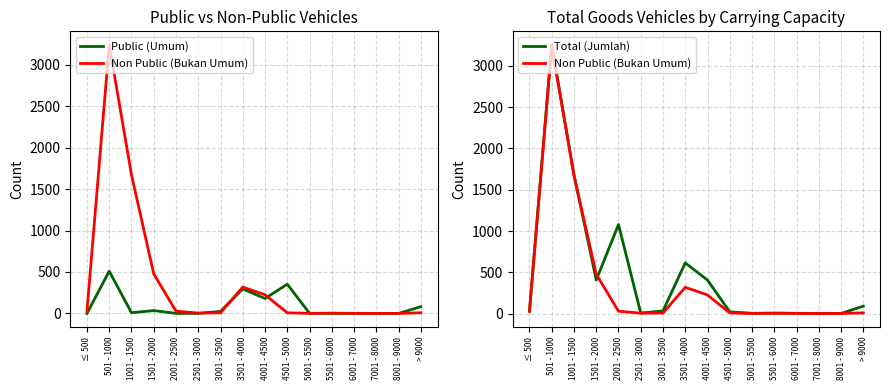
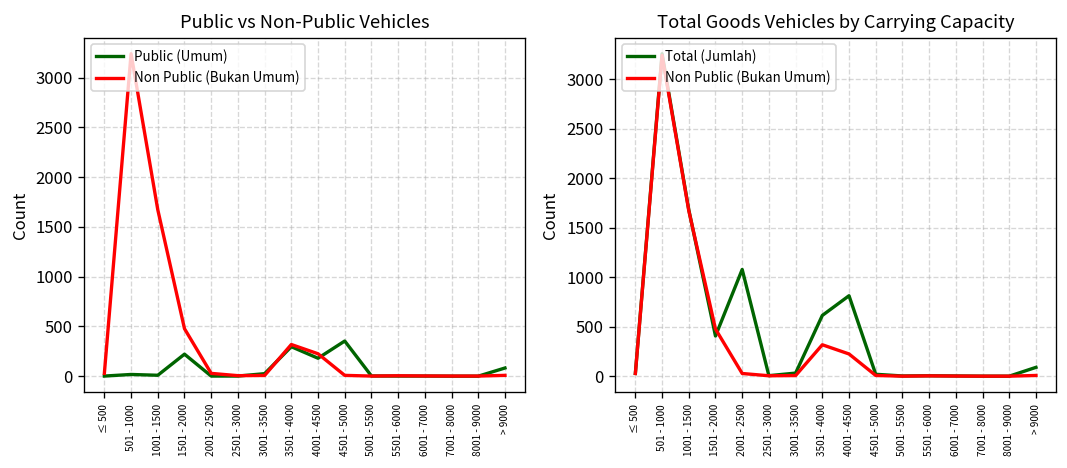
  {
    "Public vs Non-Public Vehicles": {
      "Public (Umum)": {
-       "501 - 1000": 500,
+       "501 - 1000": 0,
        "1001 - 1500": 0,
-       "1501 - 2000": 0,
+       "1501 - 2000": 200,
        "4001 - 4500": 200,
        "4501 - 5000": 400,
        "> 9000": 100
      },
      "Non Public (Bukan Umum)": {
        "1001 - 1500": 1700,
        "1501 - 2000": 500,
        "4001 - 4500": 200,
        "4501 - 5000": 0,
        "> 9000": 0
      }
    },
    "Total Goods Vehicles by Carrying Capacity": {
      "Total (Jumlah)": {
        "1501 - 2000": 400,
        "2001 - 2500": 1100,
        "3501 - 4000": 600,
-       "4001 - 4500": 400,
+       "4001 - 4500": 800,
        "> 9000": 100
      },
      "Non Public (Bukan Umum)": {
        "1501 - 2000": 500,
        "2001 - 2500": 0,
        "3501 - 4000": 300,
        "4001 - 4500": 200,
        "> 9000": 0
      }
    }
  }
